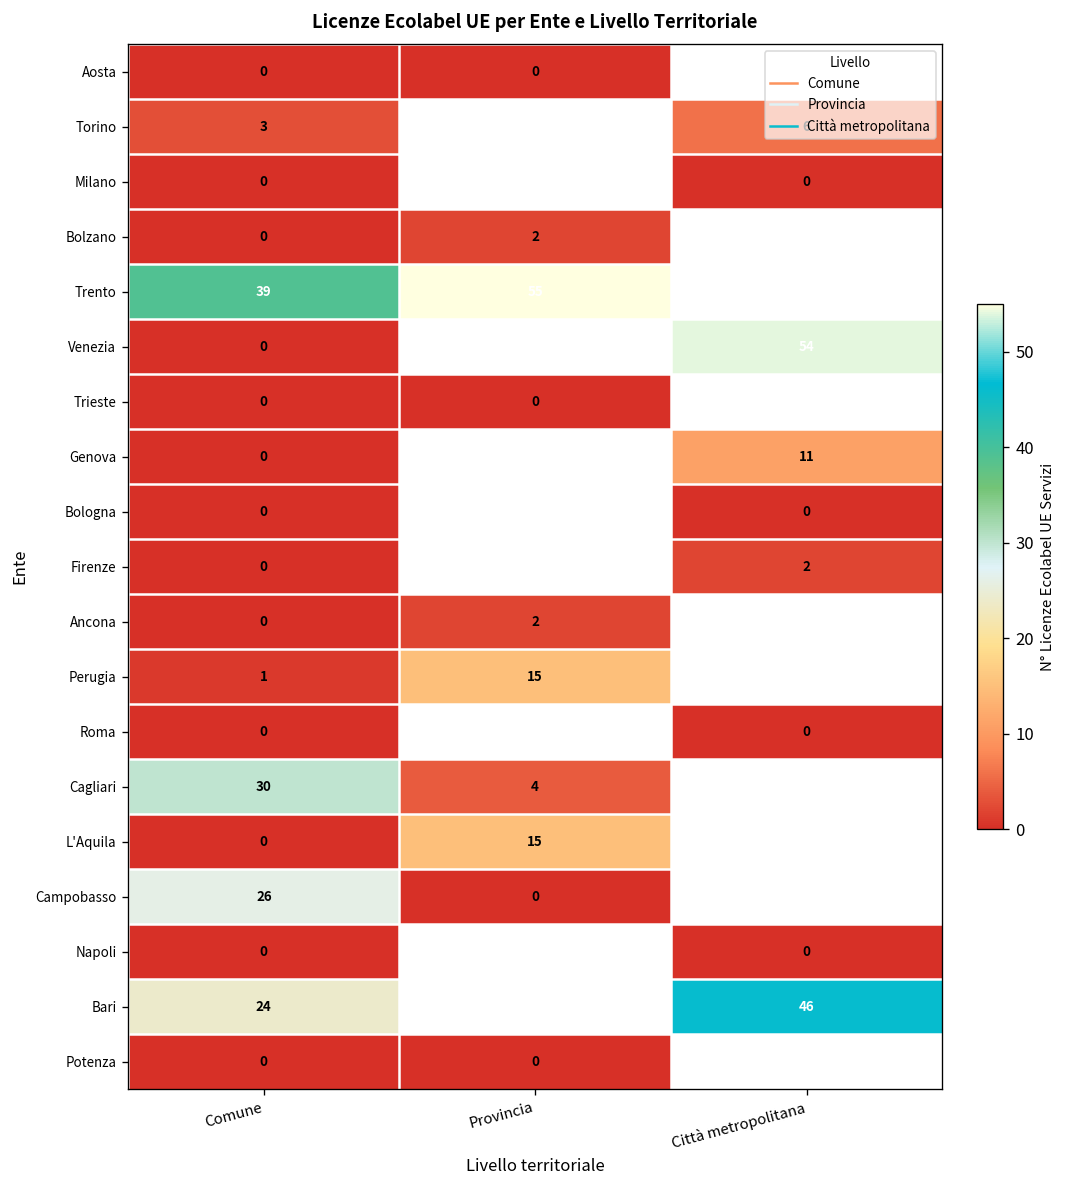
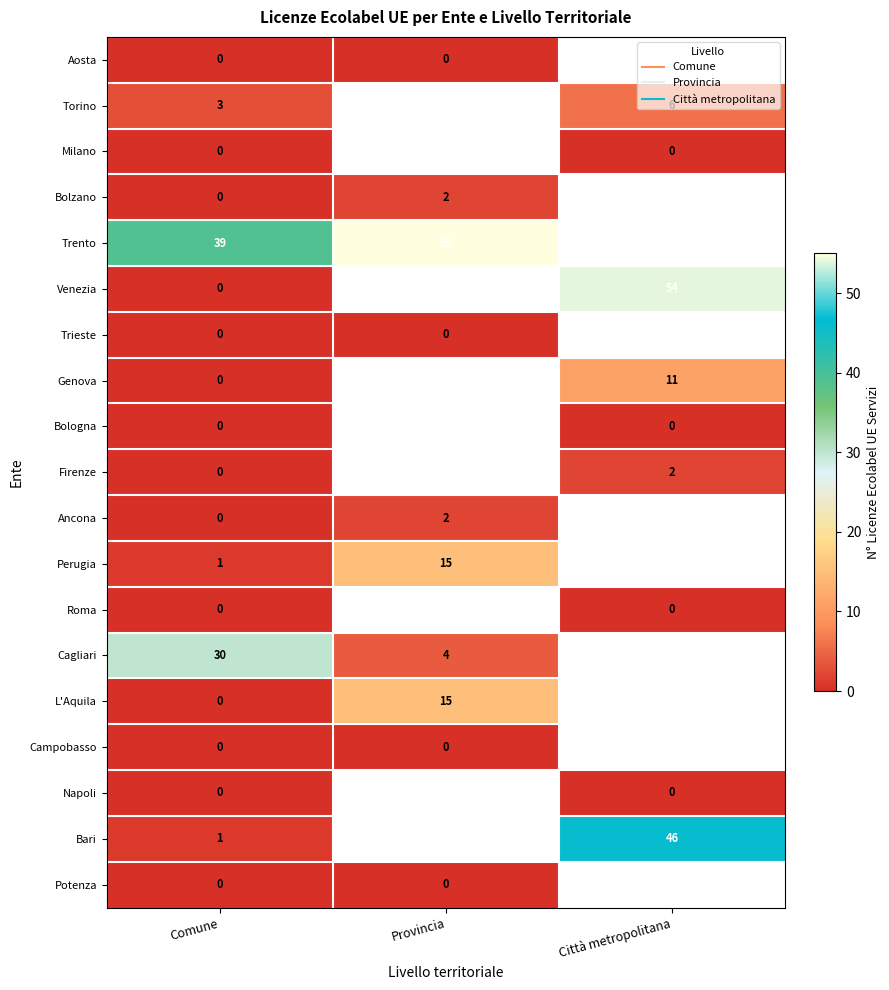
  {
    "Aosta": {
      "Comune": 0,
      "Provincia": 0
    },
    "Torino": {
      "Comune": 3
    },
    "Milano": {
      "Comune": 0,
      "Città metropolitana": 0
    },
    "Bolzano": {
      "Comune": 0,
      "Provincia": 2
    },
    "Trento": {
      "Comune": 39
    },
    "Venezia": {
      "Comune": 0
    },
    "Trieste": {
      "Comune": 0,
      "Provincia": 0
    },
    "Genova": {
      "Comune": 0,
      "Città metropolitana": 11
    },
    "Bologna": {
      "Comune": 0,
      "Città metropolitana": 0
    },
    "Firenze": {
      "Comune": 0,
      "Città metropolitana": 2
    },
    "Ancona": {
      "Comune": 0,
      "Provincia": 2
    },
    "Perugia": {
      "Comune": 1,
      "Provincia": 15
    },
    "Roma": {
      "Comune": 0,
      "Città metropolitana": 0
    },
    "Cagliari": {
      "Comune": 30,
      "Provincia": 4
    },
    "L'Aquila": {
      "Comune": 0,
      "Provincia": 15
    },
    "Campobasso": {
-     "Comune": 26,
+     "Comune": 0,
      "Provincia": 0
    },
    "Napoli": {
      "Comune": 0,
      "Città metropolitana": 0
    },
    "Bari": {
-     "Comune": 24,
+     "Comune": 1,
      "Città metropolitana": 46
    },
    "Potenza": {
      "Comune": 0,
      "Provincia": 0
    }
  }
